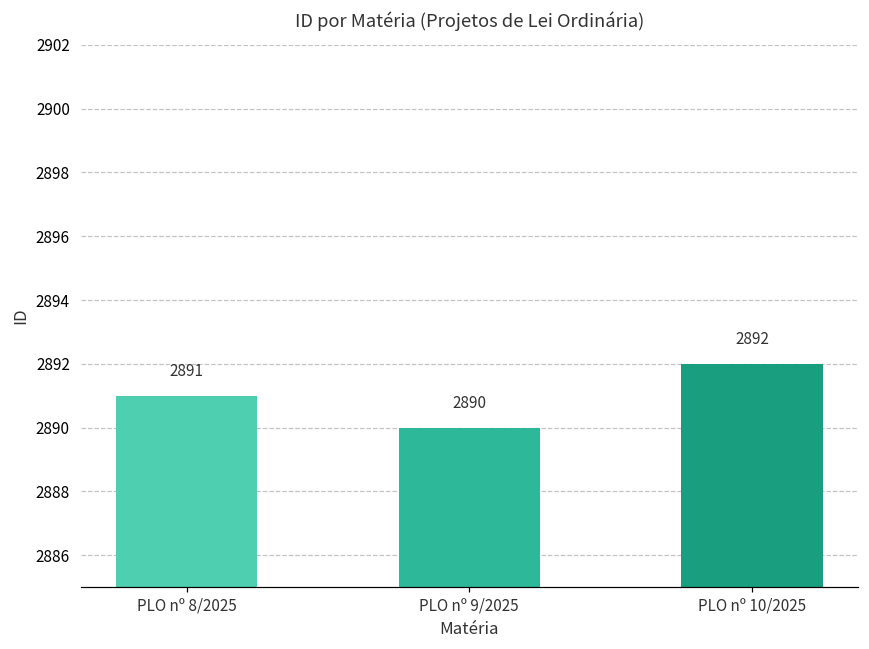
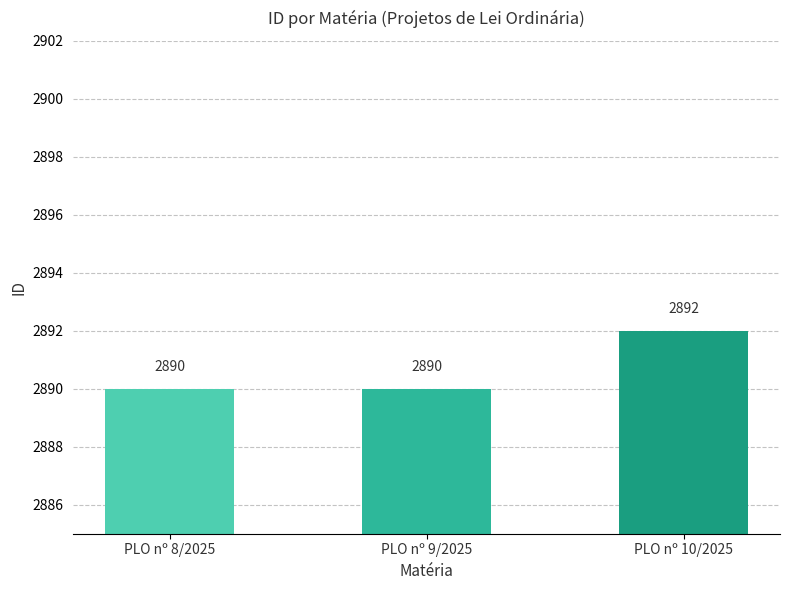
  {
-   "PLO nº 8/2025": 2891,
+   "PLO nº 8/2025": 2890,
    "PLO nº 9/2025": 2890,
    "PLO nº 10/2025": 2892
  }
